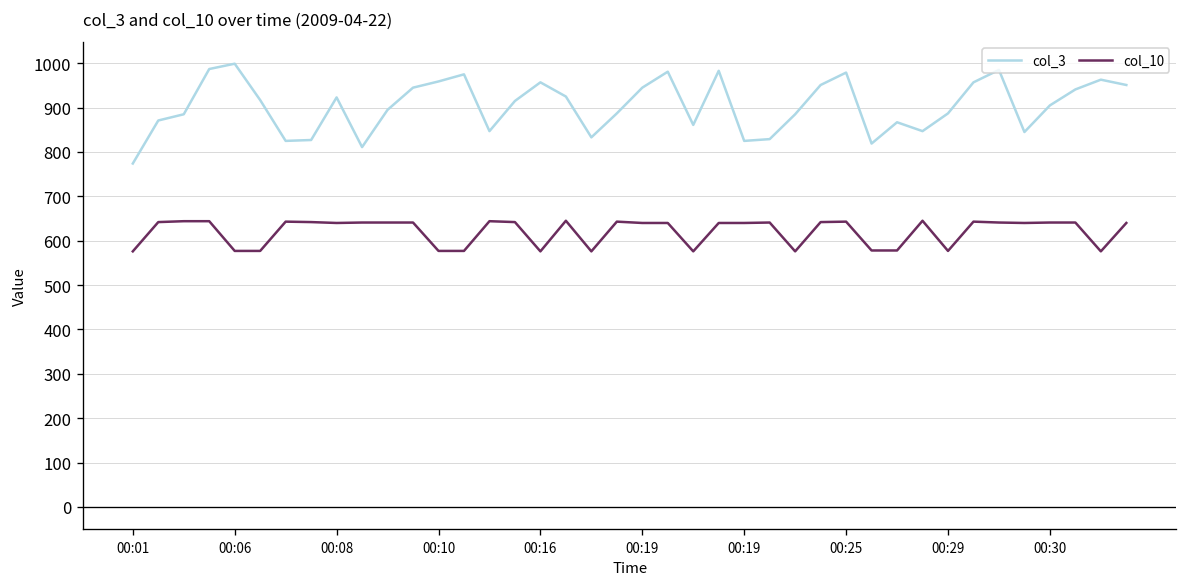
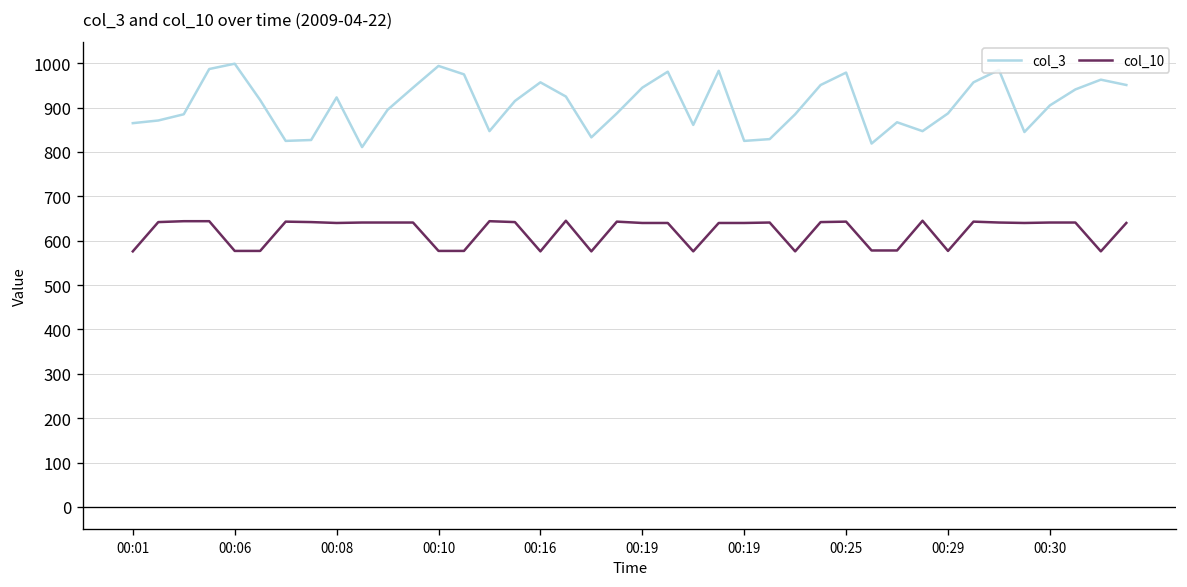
  {
    "col_3": {
-     "00:01": 770,
+     "00:01": 870,
      "00:06": 1000,
-     "00:10": 960
+     "00:10": 990
    },
    "col_10": {
      "00:01": 580,
      "00:06": 580,
      "00:10": 580
    }
  }
